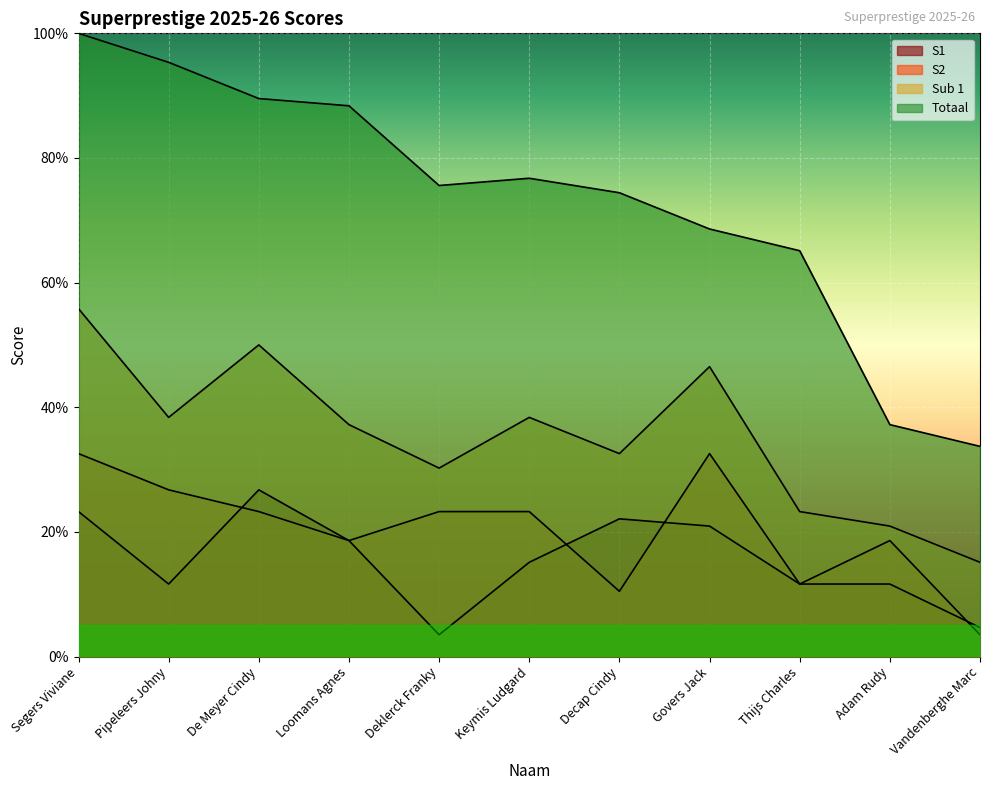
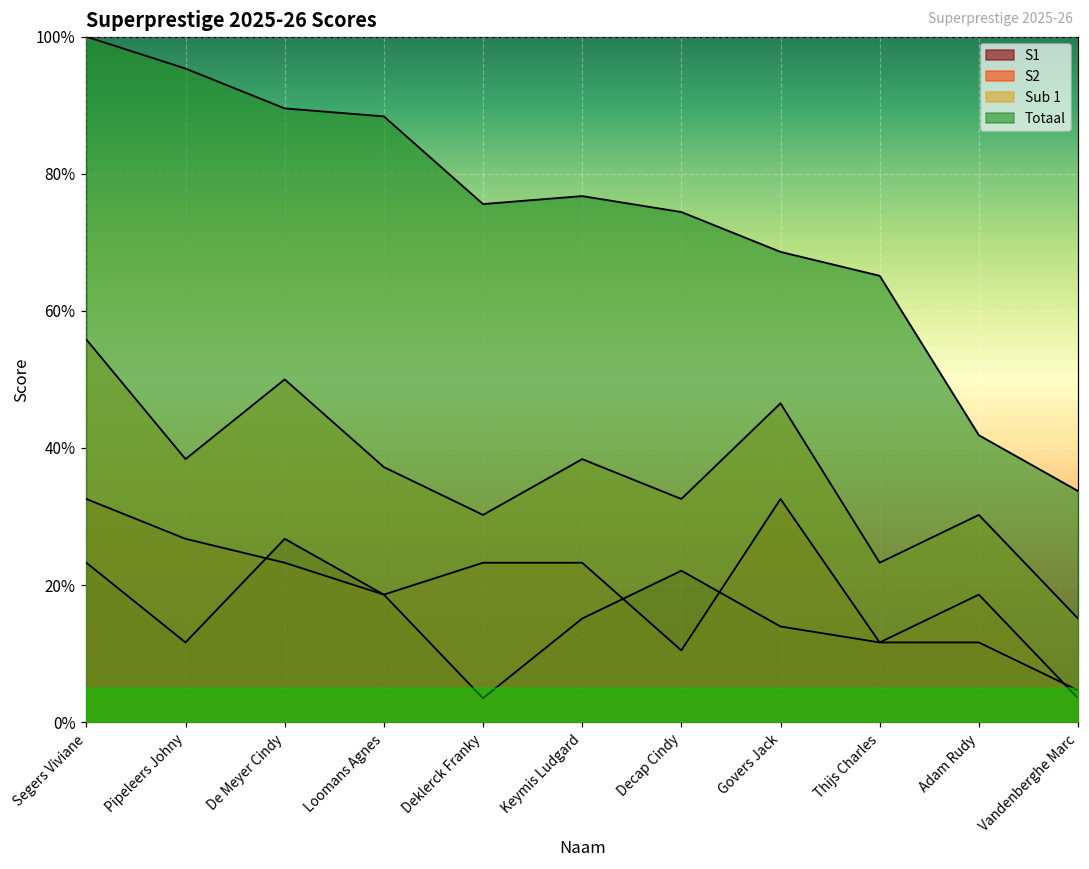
  {
    "S1": {
      "Segers Viviane": "23%",
      "Pipeleers Johny": "12%",
      "De Meyer Cindy": "27%",
      "Keymis Ludgard": "15%",
      "Decap Cindy": "22%",
-     "Govers Jack": "21%",
+     "Govers Jack": "14%",
      "Adam Rudy": "12%"
    },
    "S2": {
      "Segers Viviane": "33%",
      "Pipeleers Johny": "27%",
      "De Meyer Cindy": "23%",
      "Deklerck Franky": "23%",
      "Keymis Ludgard": "23%",
      "Decap Cindy": "10%",
      "Govers Jack": "33%",
      "Adam Rudy": "19%"
    },
    "Sub 1": {
      "Segers Viviane": "56%",
      "Pipeleers Johny": "38%",
      "De Meyer Cindy": "50%",
      "Loomans Agnes": "37%",
      "Deklerck Franky": "30%",
      "Keymis Ludgard": "38%",
      "Decap Cindy": "33%",
      "Govers Jack": "47%",
      "Thijs Charles": "23%",
-     "Adam Rudy": "21%",
+     "Adam Rudy": "30%",
      "Vandenberghe Marc": "15%"
    },
    "Totaal": {
      "Segers Viviane": "100%",
      "Pipeleers Johny": "95%",
      "De Meyer Cindy": "90%",
      "Loomans Agnes": "88%",
      "Deklerck Franky": "76%",
      "Keymis Ludgard": "77%",
      "Decap Cindy": "74%",
      "Govers Jack": "69%",
      "Thijs Charles": "65%",
-     "Adam Rudy": "37%",
+     "Adam Rudy": "42%",
      "Vandenberghe Marc": "34%"
    }
  }
